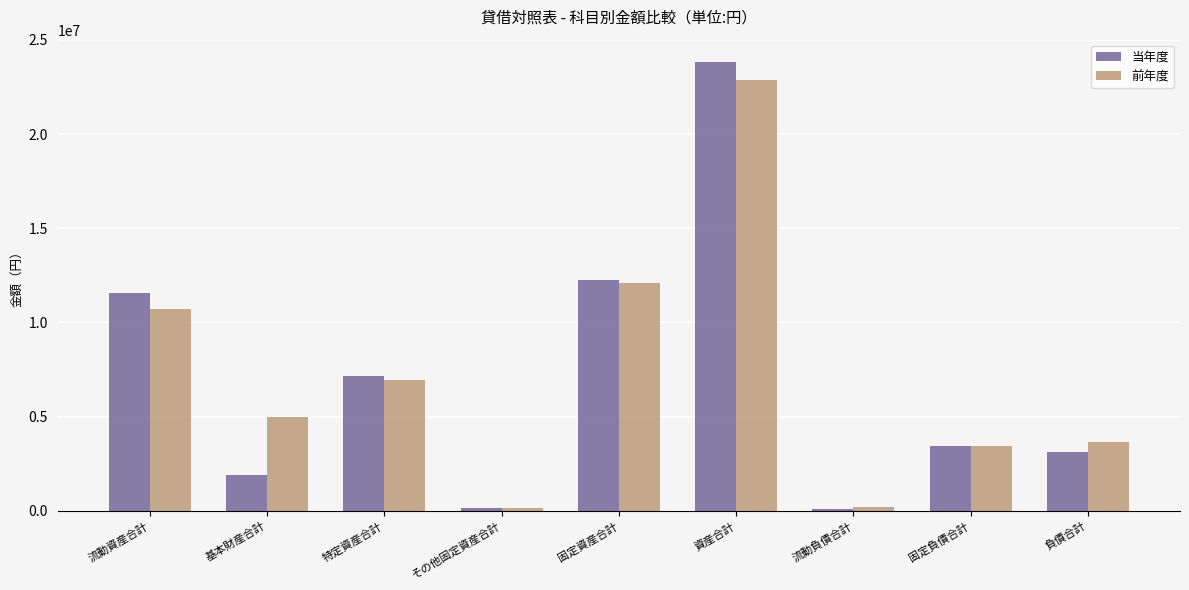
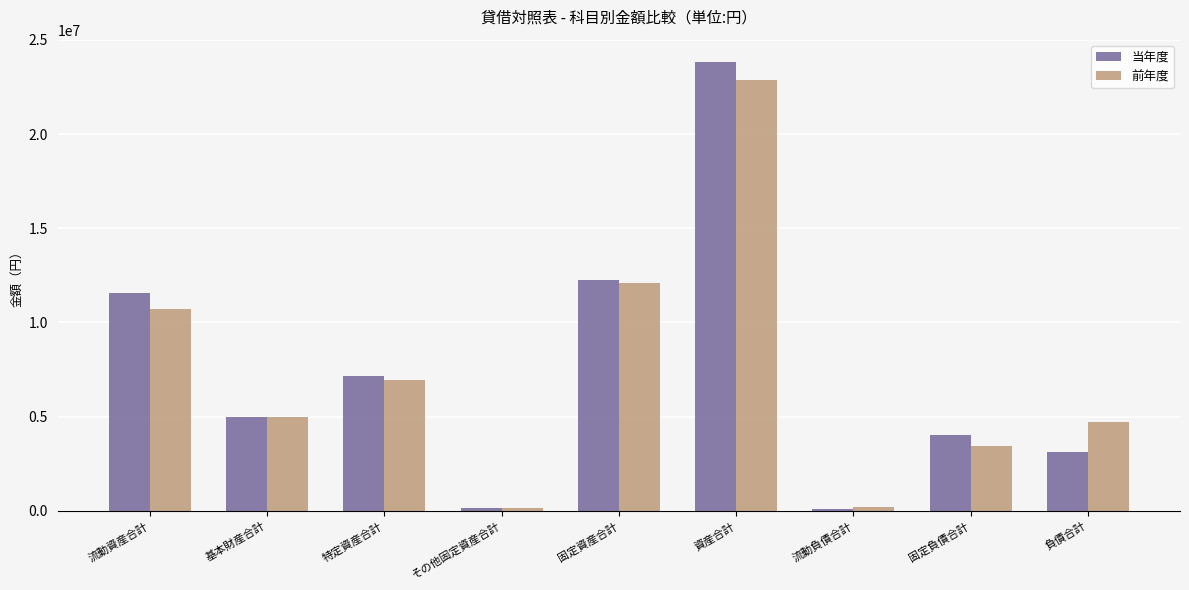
  {
    "当年度": {
      "流動資産合計": 11500000,
-     "基本財産合計": 1900000,
+     "基本財産合計": 5000000,
      "特定資産合計": 7100000,
      "その他固定資産合計": 100000,
      "固定資産合計": 12300000,
      "資産合計": 23800000,
-     "固定負債合計": 3500000,
+     "固定負債合計": 4000000,
      "負債合計": 3100000
    },
    "前年度": {
      "流動資産合計": 10700000,
      "基本財産合計": 5000000,
      "特定資産合計": 6900000,
      "その他固定資産合計": 100000,
      "固定資産合計": 12100000,
      "資産合計": 22900000,
      "流動負債合計": 200000,
      "固定負債合計": 3500000,
-     "負債合計": 3700000
+     "負債合計": 4700000
    }
  }
